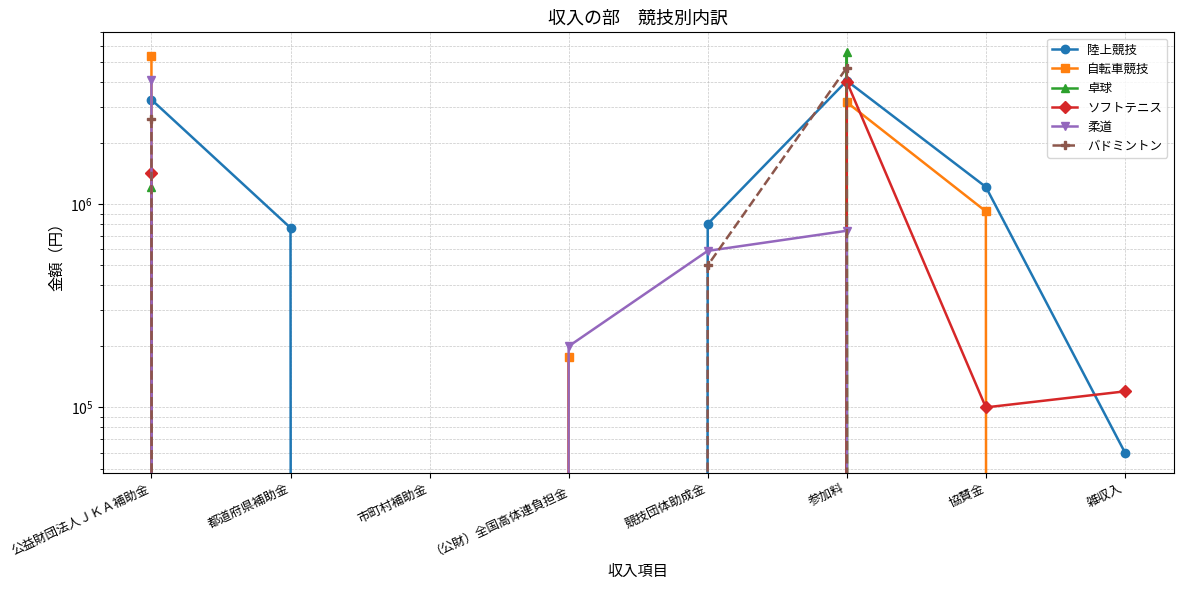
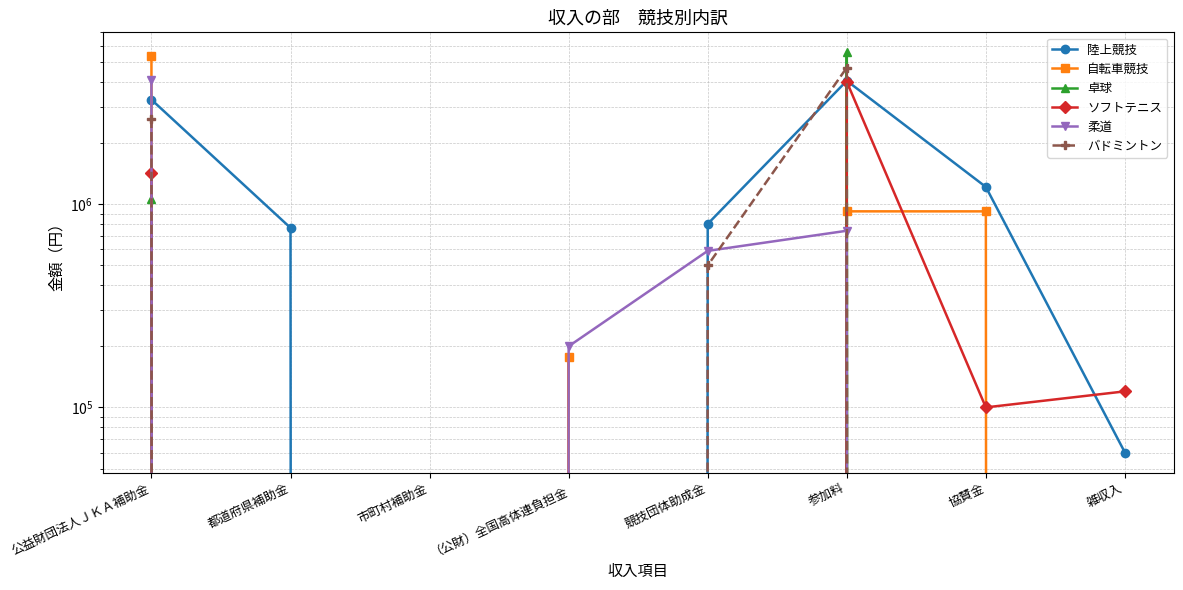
  {
    "陸上競技": {
      "公益財団法人ＪＫＡ補助金": 3300000,
      "都道府県補助金": 770000,
      "競技団体助成金": 800000,
      "協賛金": 1200000,
      "雑収入": 60000
    },
    "自転車競技": {
      "公益財団法人ＪＫＡ補助金": 5400000,
      "（公財）全国高体連負担金": 180000,
-     "参加料": 3200000,
+     "参加料": 900000,
      "協賛金": 900000
    },
    "卓球": {
-     "公益財団法人ＪＫＡ補助金": 1200000,
+     "公益財団法人ＪＫＡ補助金": 1100000,
      "参加料": 5600000
    },
    "ソフトテニス": {
      "公益財団法人ＪＫＡ補助金": 1400000,
      "協賛金": 100000,
      "雑収入": 120000
    },
    "柔道": {
      "公益財団法人ＪＫＡ補助金": 4100000,
      "（公財）全国高体連負担金": 200000,
      "競技団体助成金": 590000,
      "参加料": 740000
    },
    "バドミントン": {
      "公益財団法人ＪＫＡ補助金": 2600000,
      "競技団体助成金": 500000,
      "参加料": 4700000
    }
  }
